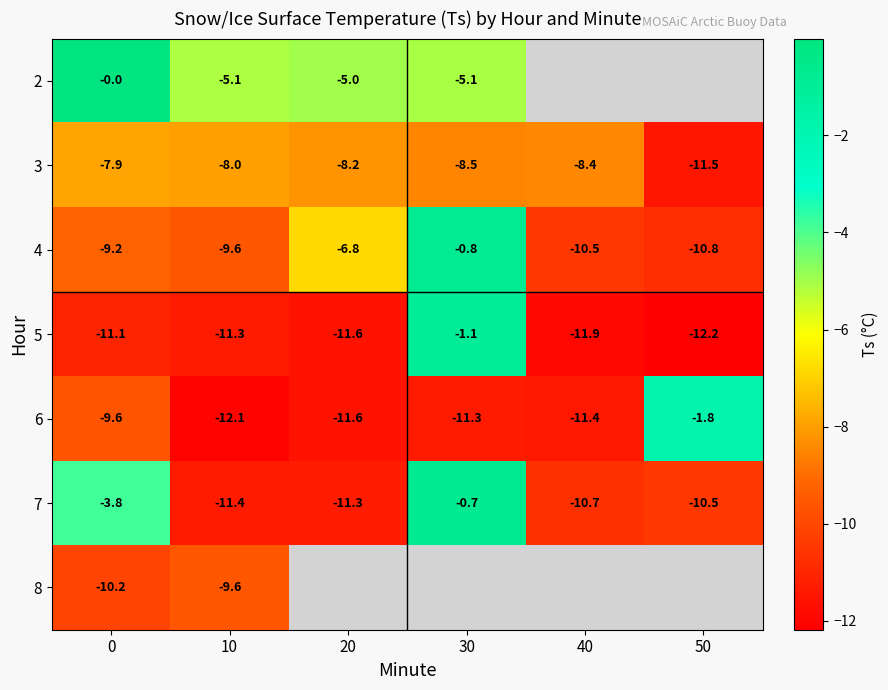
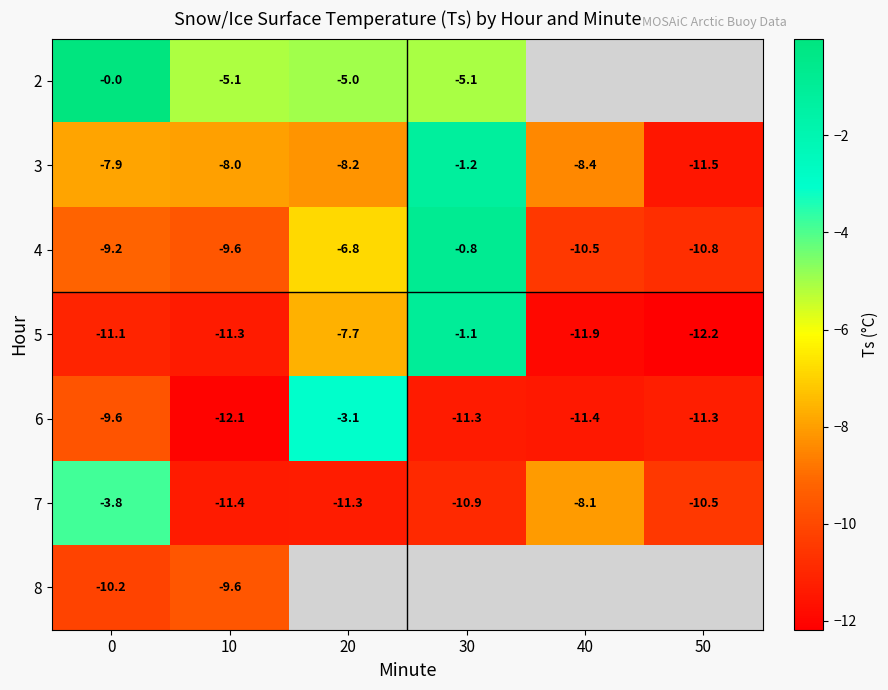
  {
    "2": {
      "0": -0.0,
      "10": -5.1,
      "20": -5.0,
      "30": -5.1
    },
    "3": {
      "0": -7.9,
      "10": -8.0,
      "20": -8.2,
-     "30": -8.5,
+     "30": -1.2,
      "40": -8.4,
      "50": -11.5
    },
    "4": {
      "0": -9.2,
      "10": -9.6,
      "20": -6.8,
      "30": -0.8,
      "40": -10.5,
      "50": -10.8
    },
    "5": {
      "0": -11.1,
      "10": -11.3,
-     "20": -11.6,
+     "20": -7.7,
      "30": -1.1,
      "40": -11.9,
      "50": -12.2
    },
    "6": {
      "0": -9.6,
      "10": -12.1,
-     "20": -11.6,
+     "20": -3.1,
      "30": -11.3,
      "40": -11.4,
-     "50": -1.8
+     "50": -11.3
    },
    "7": {
      "0": -3.8,
      "10": -11.4,
      "20": -11.3,
-     "30": -0.7,
-     "40": -10.7,
+     "30": -10.9,
+     "40": -8.1,
      "50": -10.5
    },
    "8": {
      "0": -10.2,
      "10": -9.6
    }
  }
